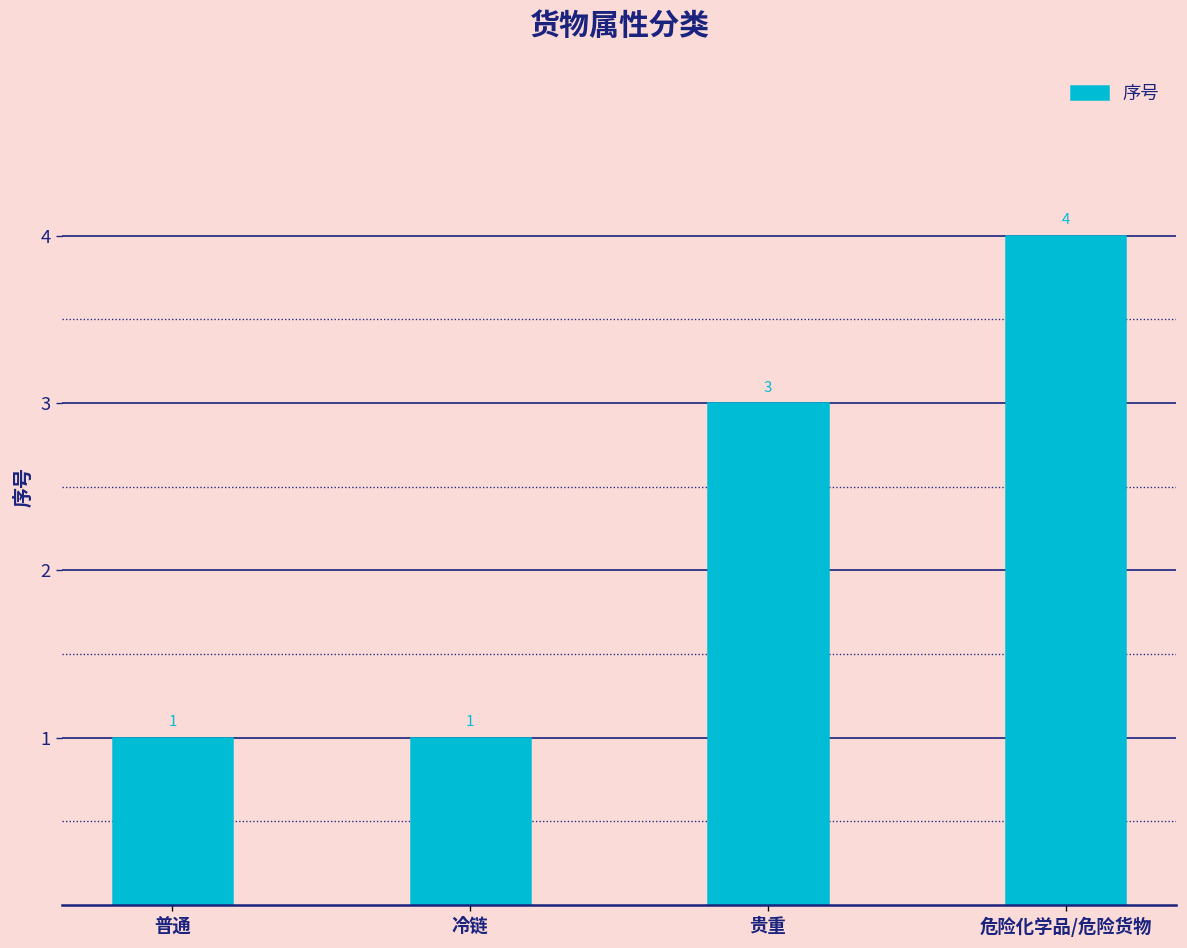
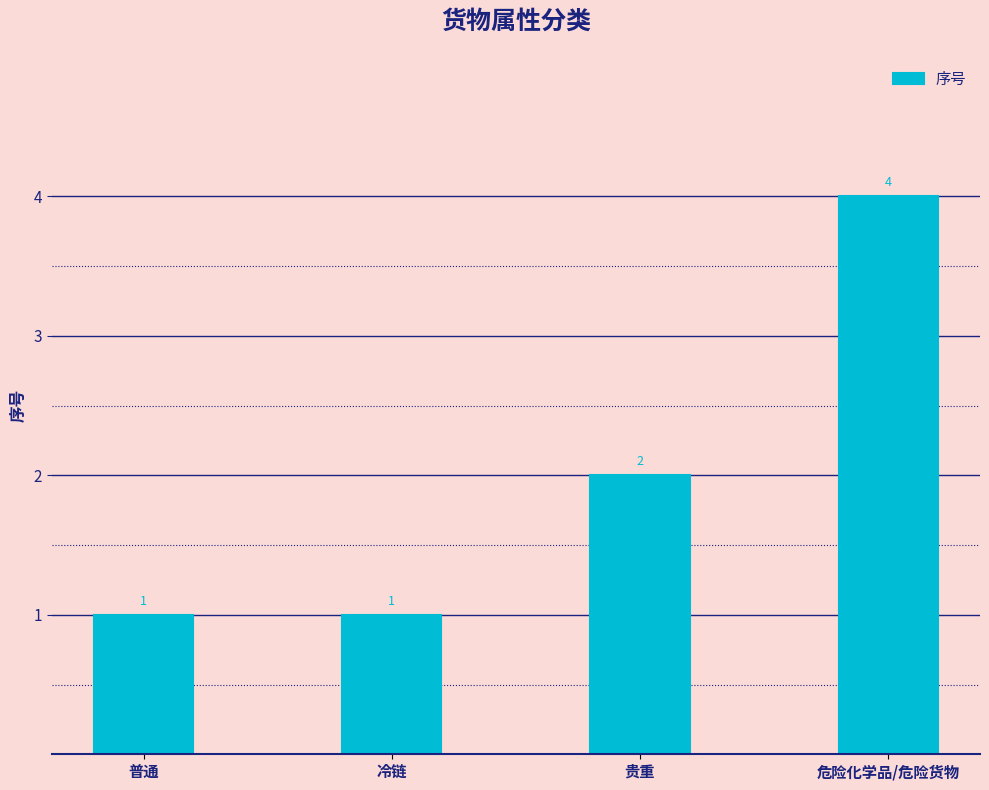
  {
    "普通": 1,
    "冷链": 1,
-   "贵重": 3,
+   "贵重": 2,
    "危险化学品/危险货物": 4
  }
